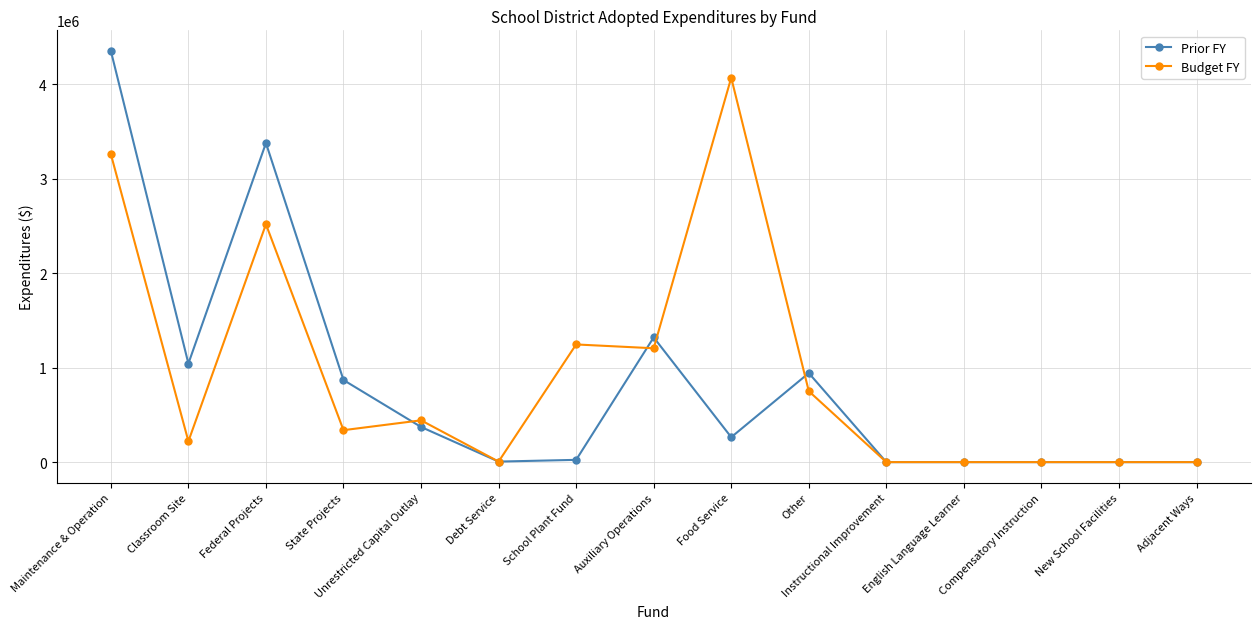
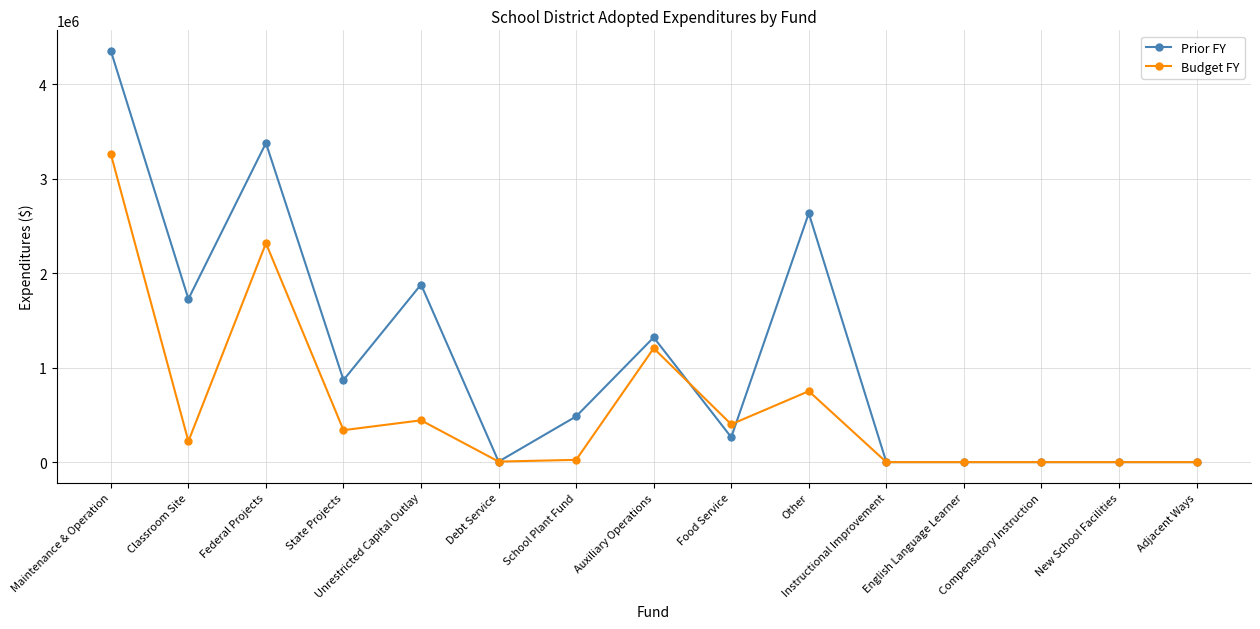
  {
    "Prior FY": {
      "Maintenance & Operation": 4400000,
-     "Classroom Site": 1000000,
+     "Classroom Site": 1700000,
      "Federal Projects": 3400000,
      "State Projects": 900000,
-     "Unrestricted Capital Outlay": 400000,
-     "School Plant Fund": 0,
+     "Unrestricted Capital Outlay": 1900000,
+     "School Plant Fund": 500000,
      "Auxiliary Operations": 1300000,
      "Food Service": 300000,
-     "Other": 900000
+     "Other": 2600000
    },
    "Budget FY": {
      "Maintenance & Operation": 3300000,
      "Classroom Site": 200000,
-     "Federal Projects": 2500000,
+     "Federal Projects": 2300000,
      "State Projects": 300000,
      "Unrestricted Capital Outlay": 400000,
-     "School Plant Fund": 1200000,
+     "School Plant Fund": 0,
      "Auxiliary Operations": 1200000,
-     "Food Service": 4100000,
+     "Food Service": 400000,
      "Other": 800000
    }
  }
